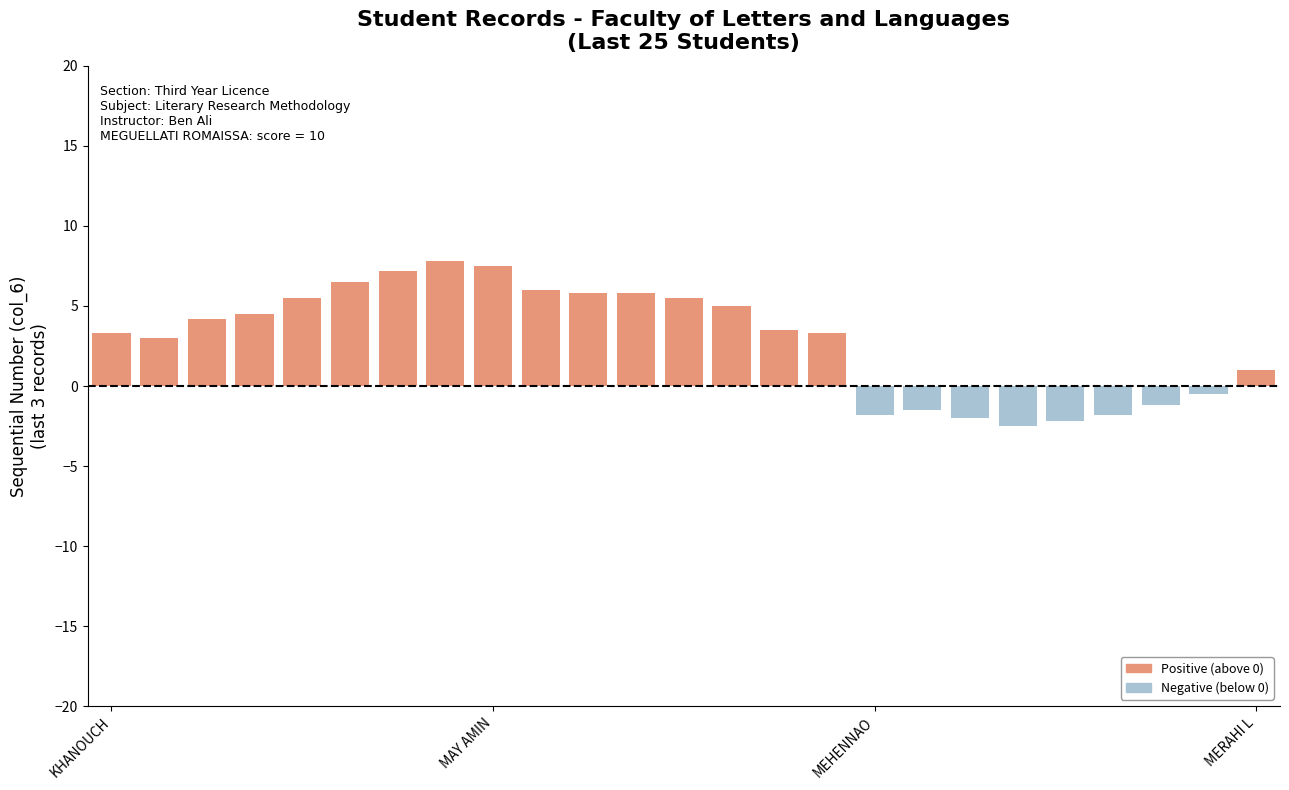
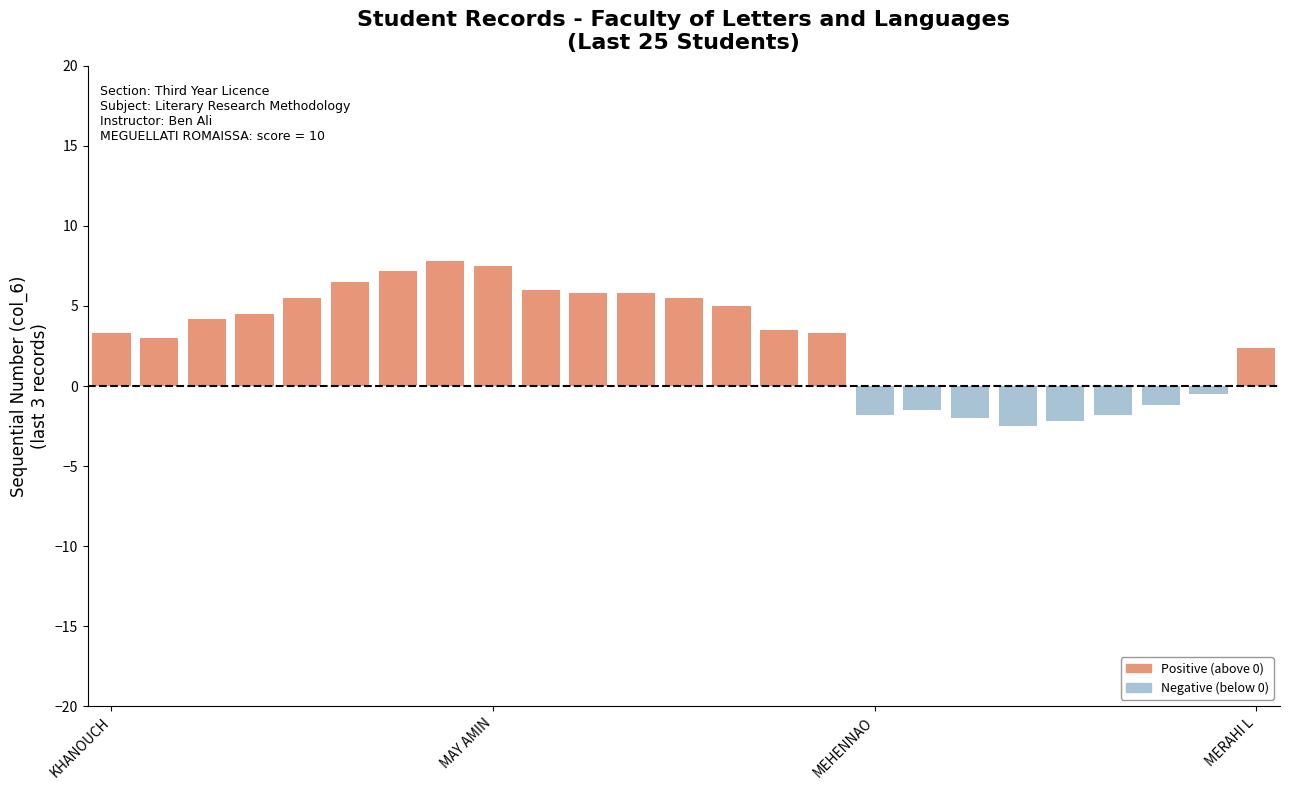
  {
    "KHANOUCH": 3.3,
    "MAY AMIN": 7.5,
    "MEHENNAO": -1.8,
-   "MERAHI L": 1.0
+   "MERAHI L": 2.4
  }
